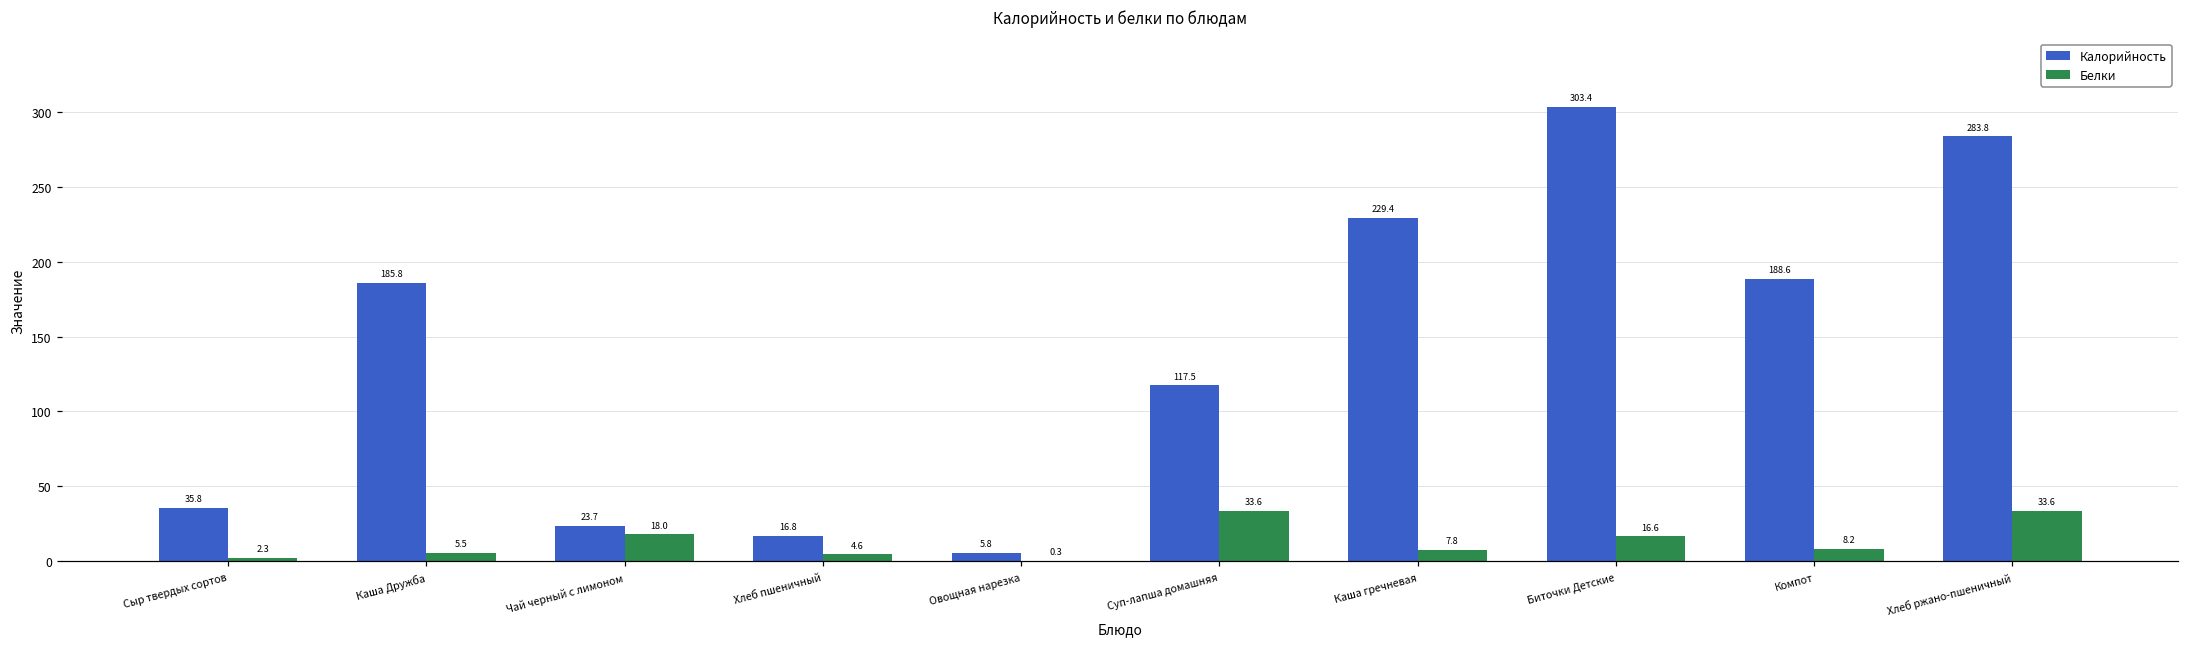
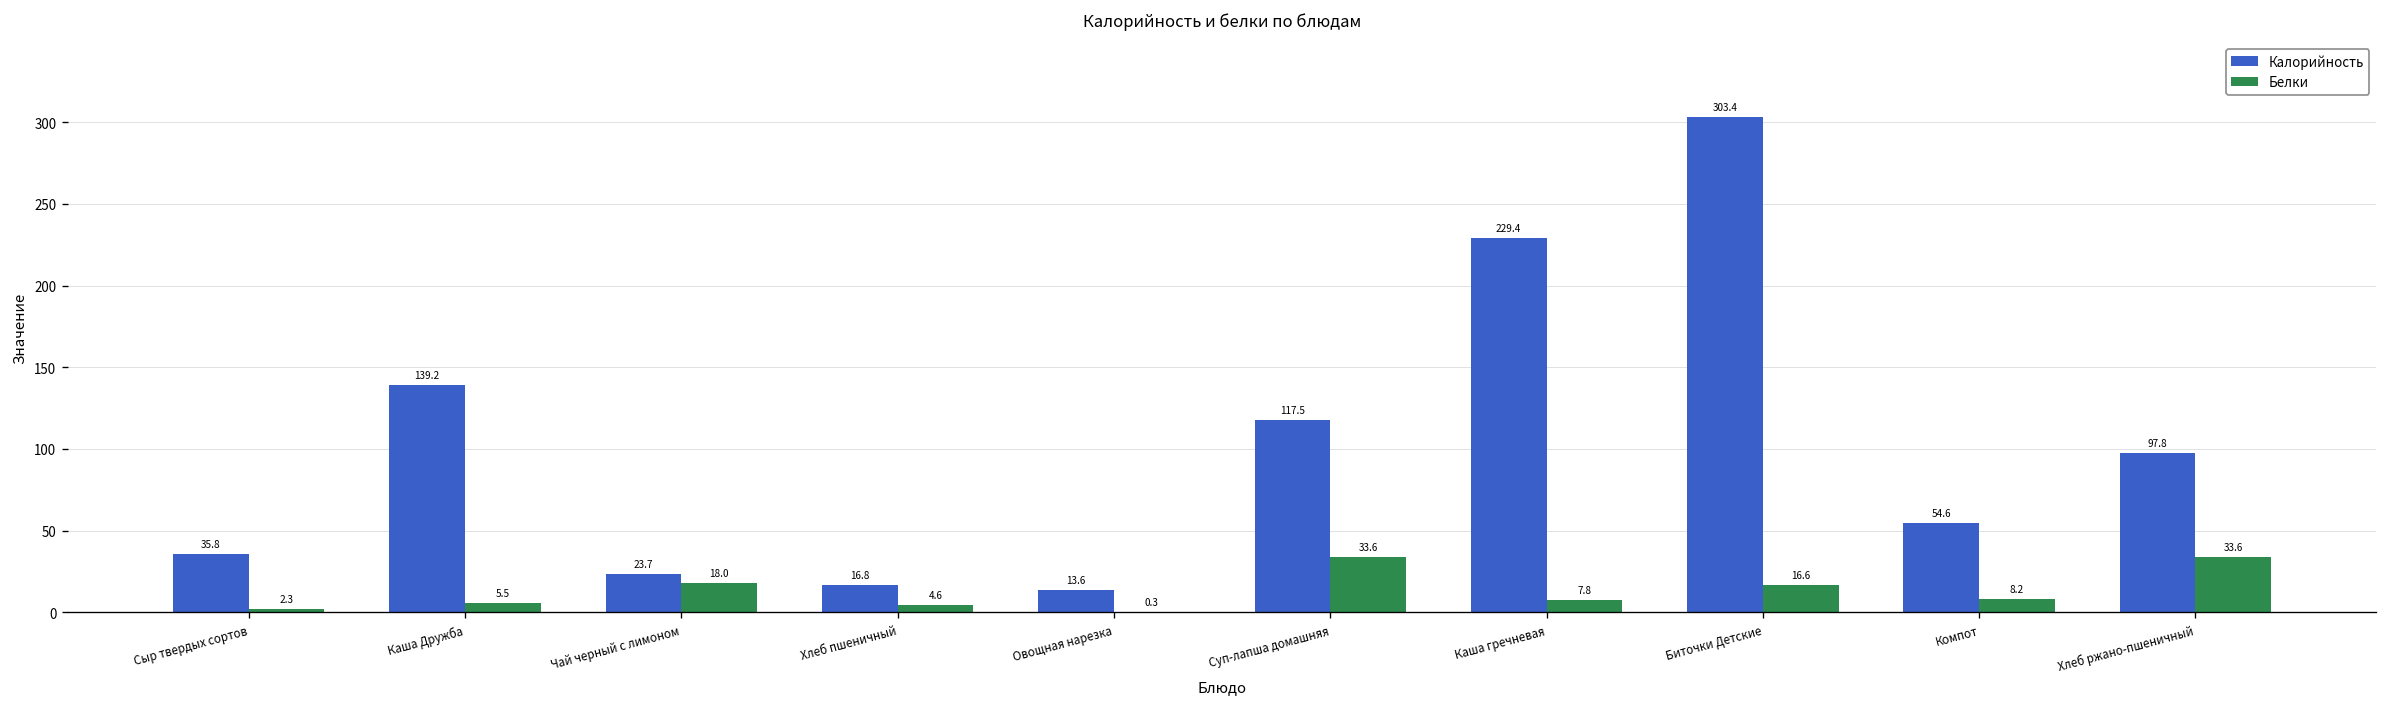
  {
    "Калорийность": {
      "Сыр твердых сортов": 35.8,
-     "Каша Дружба": 185.8,
+     "Каша Дружба": 139.2,
      "Чай черный с лимоном": 23.7,
      "Хлеб пшеничный": 16.8,
-     "Овощная нарезка": 5.8,
+     "Овощная нарезка": 13.6,
      "Суп-лапша домашняя": 117.5,
      "Каша гречневая": 229.4,
      "Биточки Детские": 303.4,
-     "Компот": 188.6,
-     "Хлеб ржано-пшеничный": 283.8
+     "Компот": 54.6,
+     "Хлеб ржано-пшеничный": 97.8
    },
    "Белки": {
      "Сыр твердых сортов": 2.3,
      "Каша Дружба": 5.5,
      "Чай черный с лимоном": 18.0,
      "Хлеб пшеничный": 4.6,
      "Овощная нарезка": 0.3,
      "Суп-лапша домашняя": 33.6,
      "Каша гречневая": 7.8,
      "Биточки Детские": 16.6,
      "Компот": 8.2,
      "Хлеб ржано-пшеничный": 33.6
    }
  }
